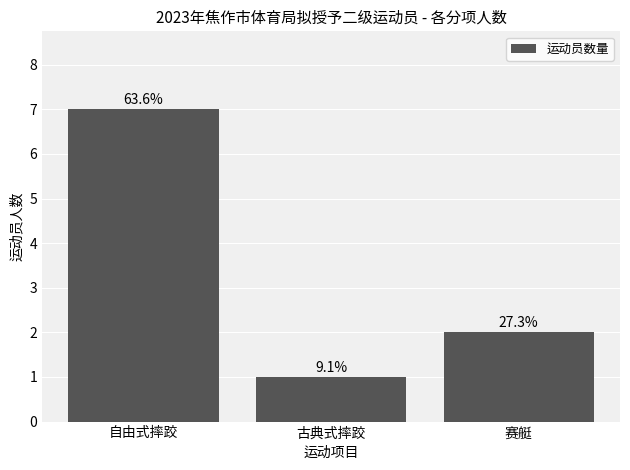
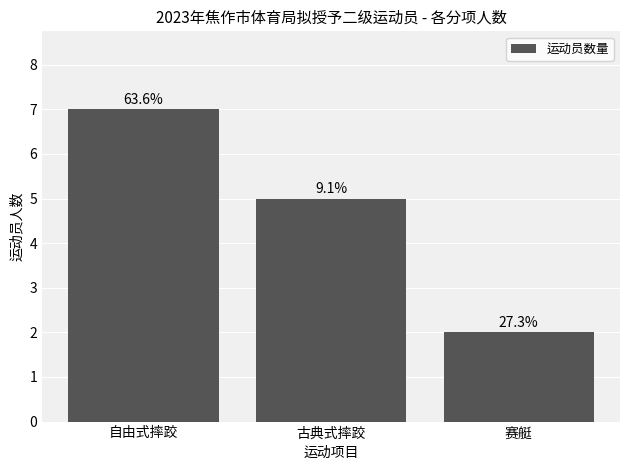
  {
-   "古典式摔跤": 1
+   "古典式摔跤": 5
  }
